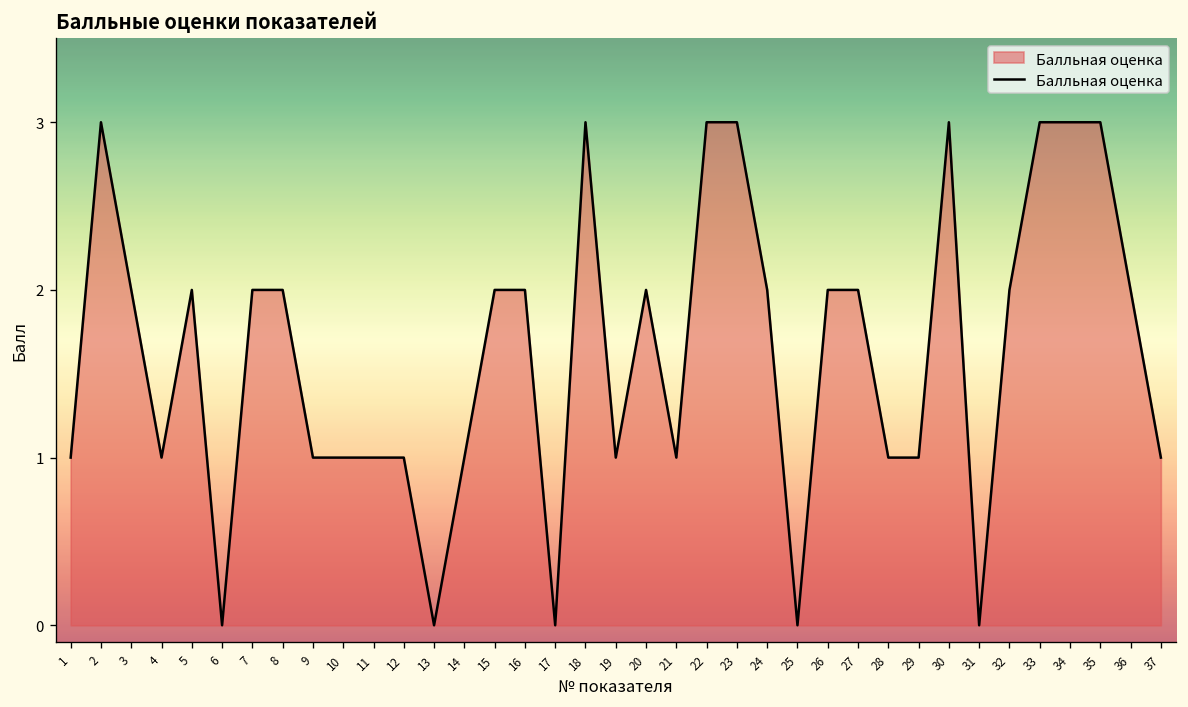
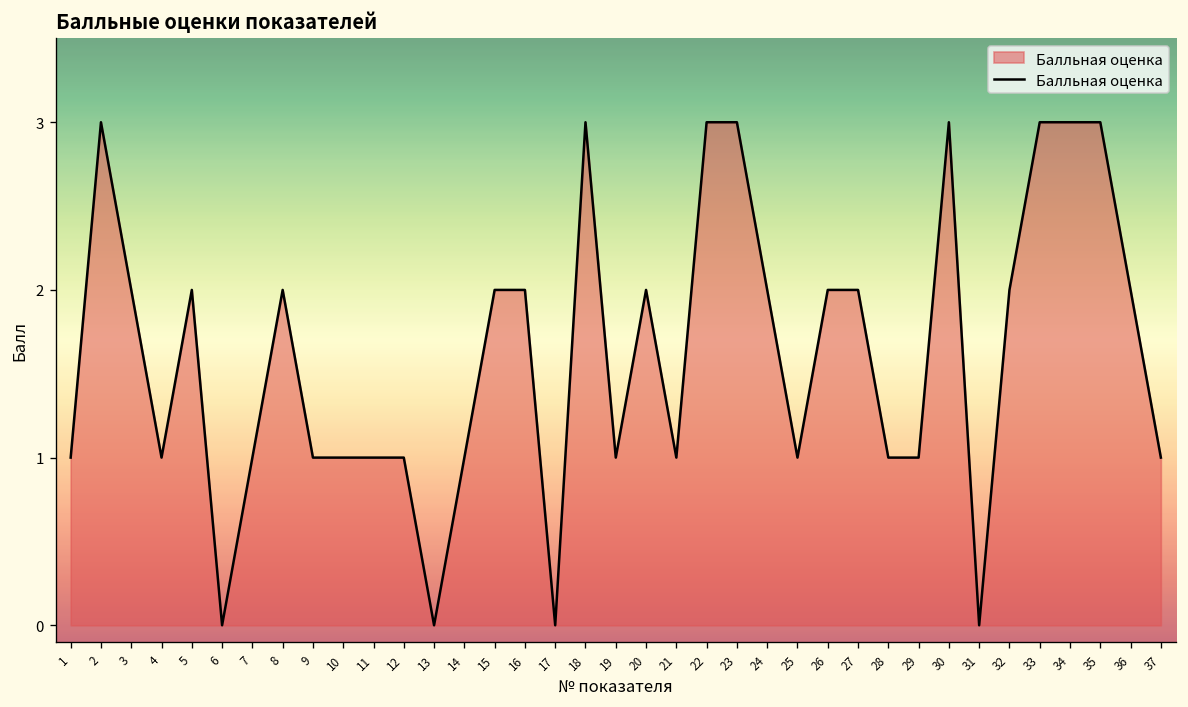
  {
    "1": 1,
    "2": 3,
    "3": 2,
    "4": 1,
    "5": 2,
    "6": 0,
-   "7": 2,
+   "7": 1,
    "8": 2,
    "9": 1,
    "10": 1,
    "11": 1,
    "12": 1,
    "13": 0,
    "14": 1,
    "15": 2,
    "16": 2,
    "17": 0,
    "18": 3,
    "19": 1,
    "20": 2,
    "21": 1,
    "22": 3,
    "23": 3,
    "24": 2,
-   "25": 0,
+   "25": 1,
    "26": 2,
    "27": 2,
    "28": 1,
    "29": 1,
    "30": 3,
    "31": 0,
    "32": 2,
    "33": 3,
    "34": 3,
    "35": 3,
    "36": 2,
    "37": 1
  }
